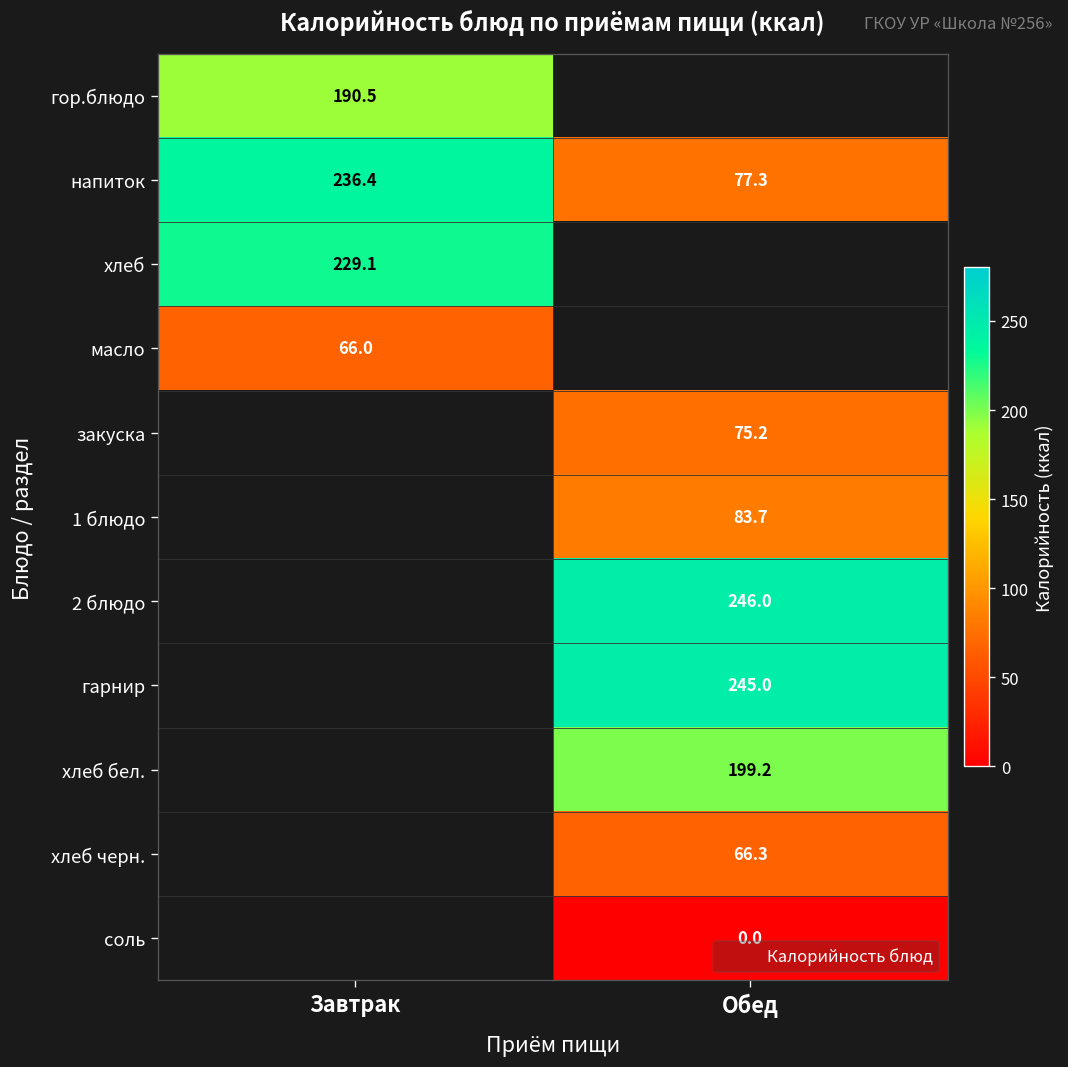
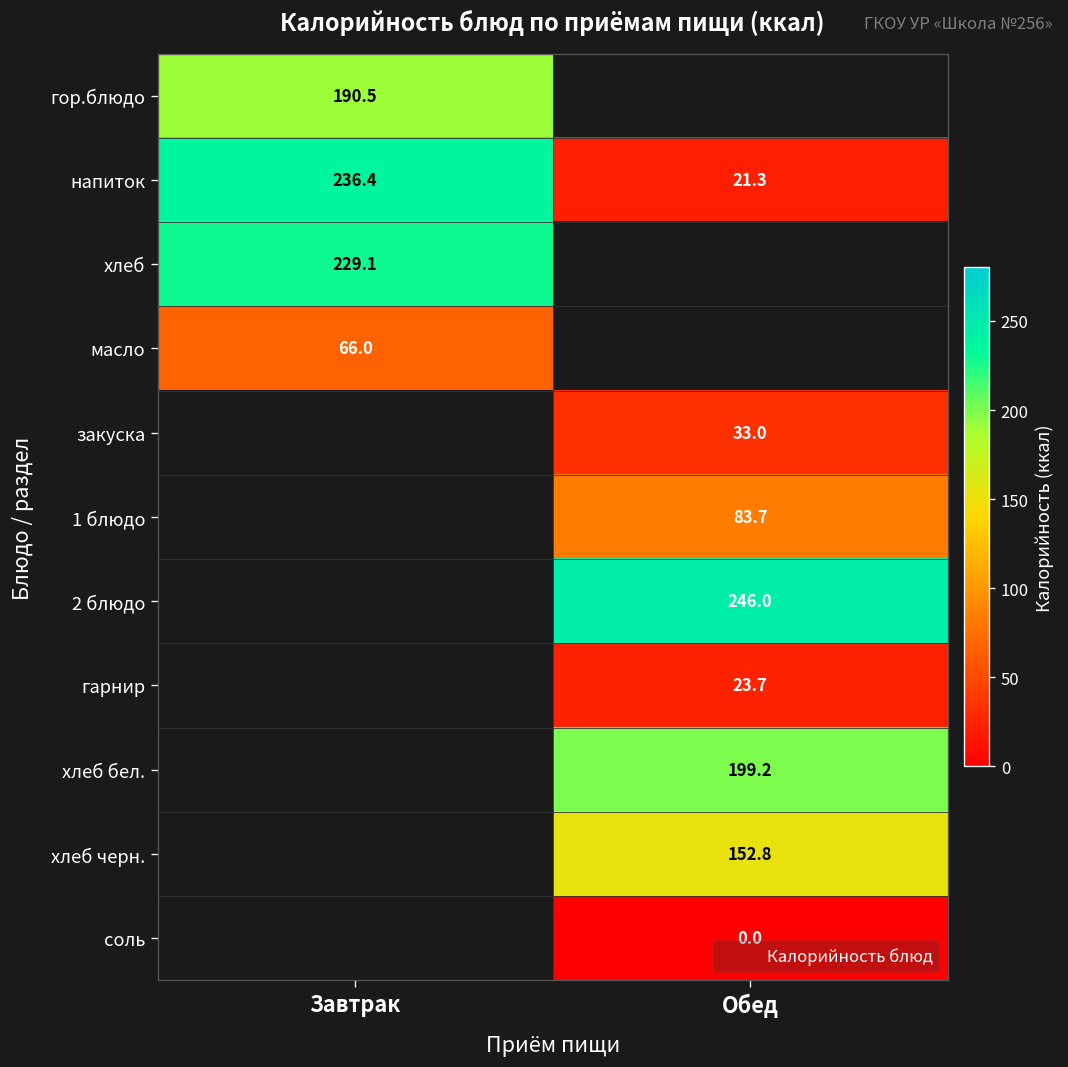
  {
    "гор.блюдо": {
      "Завтрак": 190.5
    },
    "напиток": {
      "Завтрак": 236.4,
-     "Обед": 77.3
+     "Обед": 21.3
    },
    "хлеб": {
      "Завтрак": 229.1
    },
    "масло": {
      "Завтрак": 66.0
    },
    "закуска": {
-     "Обед": 75.2
+     "Обед": 33.0
    },
    "1 блюдо": {
      "Обед": 83.7
    },
    "2 блюдо": {
      "Обед": 246.0
    },
    "гарнир": {
-     "Обед": 245.0
+     "Обед": 23.7
    },
    "хлеб бел.": {
      "Обед": 199.2
    },
    "хлеб черн.": {
-     "Обед": 66.3
+     "Обед": 152.8
    }
  }
